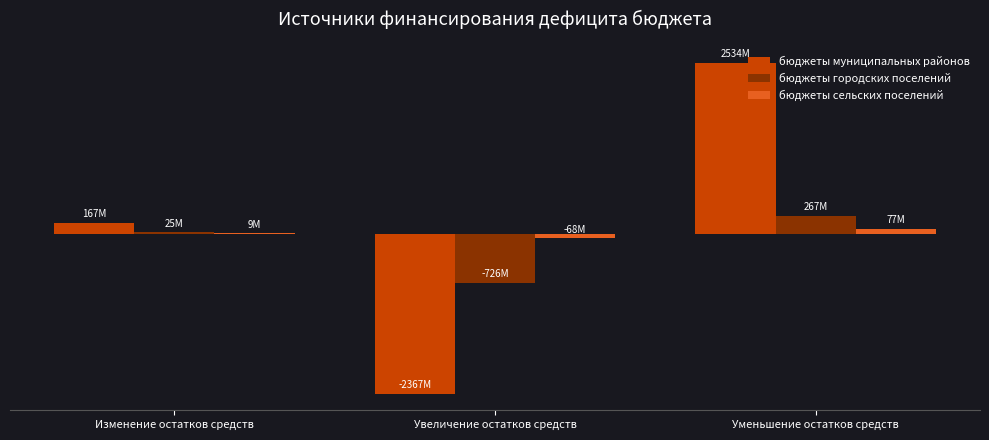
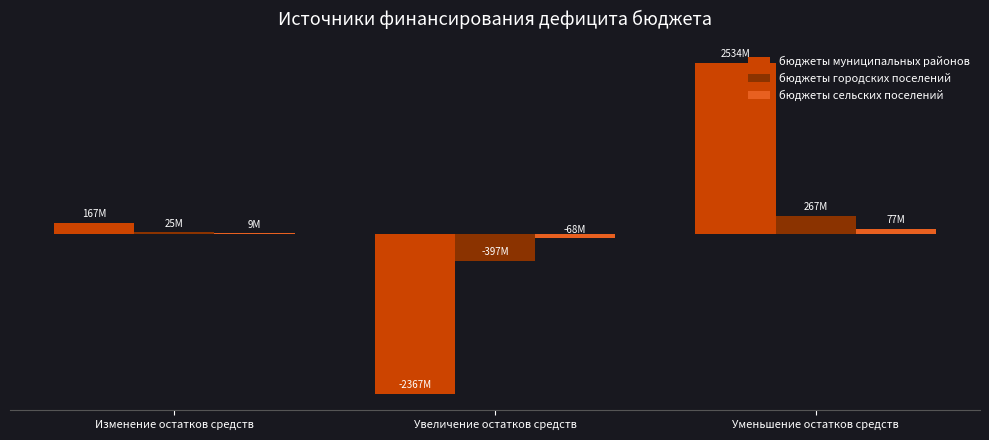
  {
    "бюджеты городских поселений": {
      "Изменение остатков средств": "25M",
-     "Увеличение остатков средств": "-726M",
+     "Увеличение остатков средств": "-397M",
      "Уменьшение остатков средств": "267M"
    }
  }
